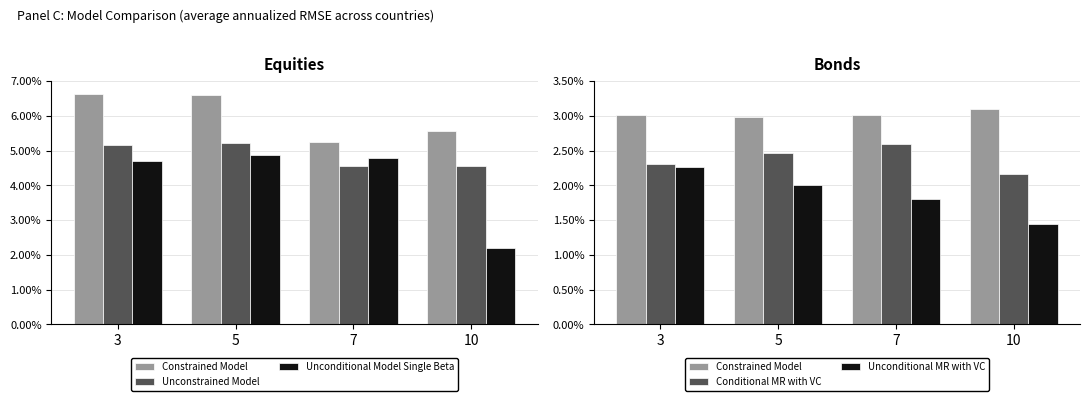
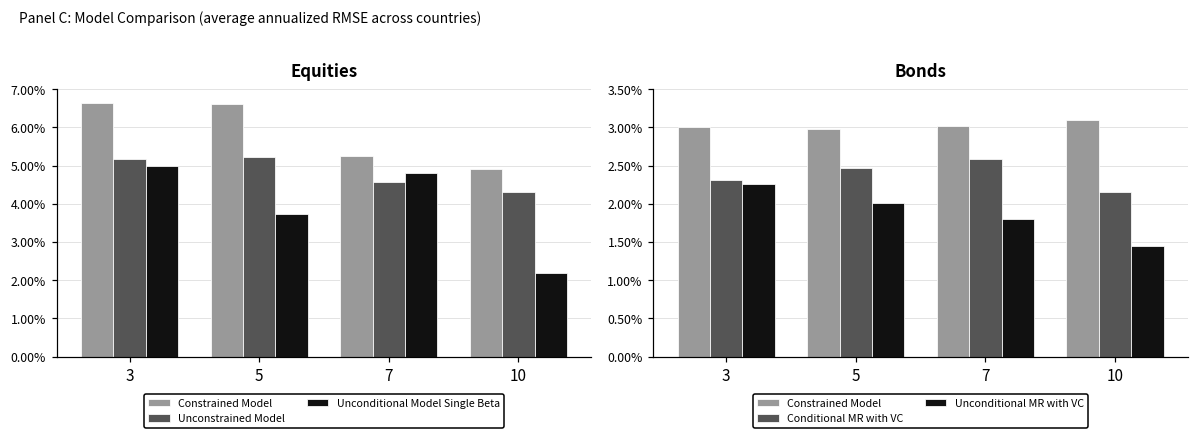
  {
    "Equities": {
      "Constrained Model": {
        "3": "6.6%",
        "5": "6.6%",
        "7": "5.3%",
-       "10": "5.6%"
+       "10": "4.9%"
      },
      "Unconstrained Model": {
        "3": "5.2%",
        "5": "5.2%",
        "7": "4.6%",
-       "10": "4.6%"
+       "10": "4.3%"
      },
      "Unconditional Model Single Beta": {
-       "3": "4.7%",
-       "5": "4.9%",
+       "3": "5.0%",
+       "5": "3.7%",
        "7": "4.8%",
        "10": "2.2%"
      }
    },
    "Bonds": {
      "Constrained Model": {
        "3": "3.0%",
        "5": "3.0%",
        "7": "3.0%",
        "10": "3.1%"
      },
      "Conditional MR with VC": {
        "3": "2.3%",
        "5": "2.5%",
        "7": "2.6%",
        "10": "2.2%"
      },
      "Unconditional MR with VC": {
        "3": "2.3%",
        "5": "2.0%",
        "7": "1.8%",
        "10": "1.5%"
      }
    }
  }
